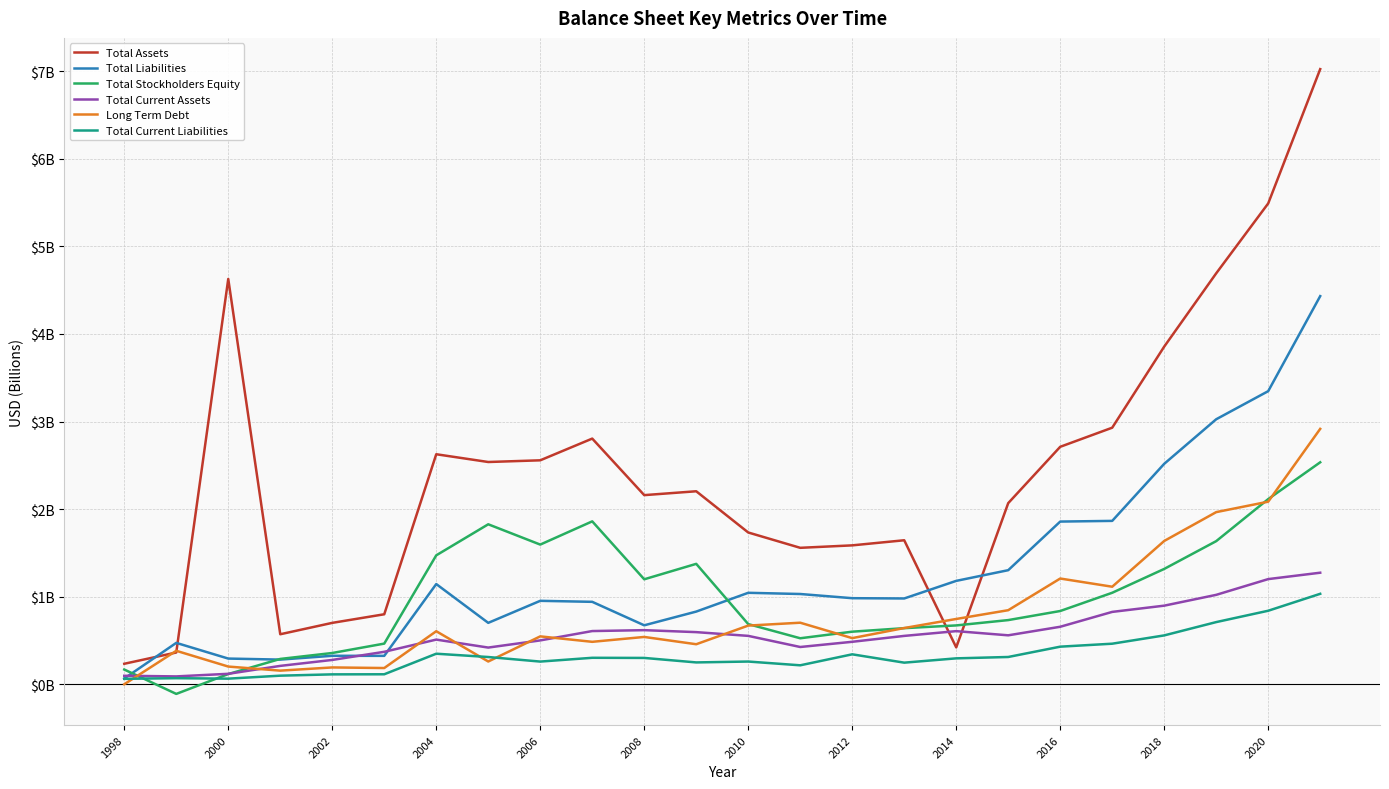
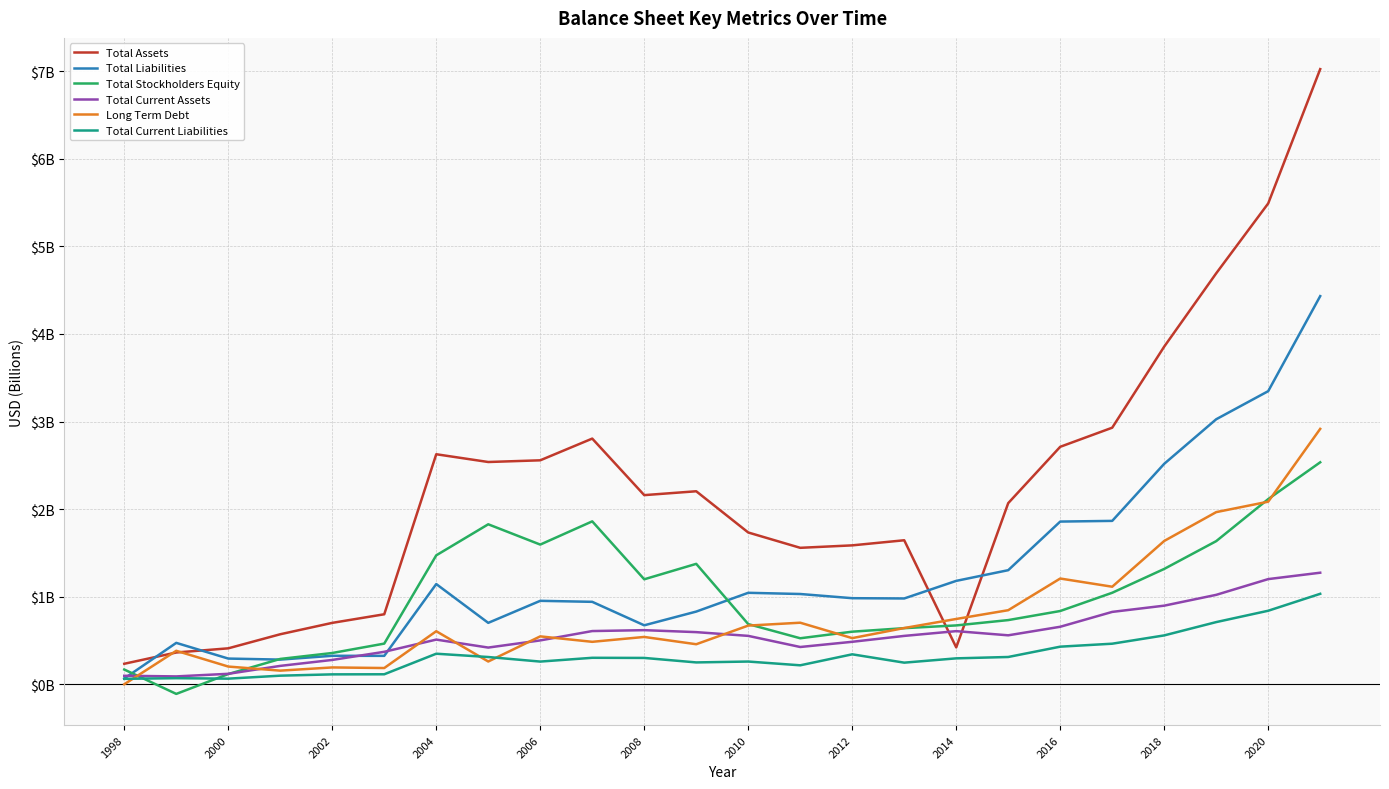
  {
    "Total Assets": {
      "1998": "$200000000",
-     "2000": "$4600000000",
+     "2000": "$400000000",
      "2002": "$700000000",
      "2004": "$2600000000",
      "2006": "$2600000000",
      "2008": "$2200000000",
      "2010": "$1700000000",
      "2012": "$1600000000",
      "2014": "$400000000",
      "2016": "$2700000000",
      "2018": "$3900000000",
      "2020": "$5500000000"
    },
    "Total Liabilities": {
      "2000": "$300000000",
      "2002": "$300000000",
      "2004": "$1100000000",
      "2006": "$1000000000",
      "2008": "$700000000",
      "2010": "$1000000000",
      "2012": "$1000000000",
      "2014": "$1200000000",
      "2016": "$1900000000",
      "2018": "$2500000000",
      "2020": "$3300000000"
    },
    "Total Current Assets": {
      "1998": "$100000000",
      "2002": "$300000000",
      "2004": "$500000000",
      "2006": "$500000000",
      "2008": "$600000000",
      "2010": "$600000000",
      "2012": "$500000000",
      "2014": "$600000000",
      "2016": "$700000000",
      "2018": "$900000000",
      "2020": "$1200000000"
    },
    "Long Term Debt": {
      "1998": "$0",
      "2000": "$200000000",
      "2002": "$200000000",
      "2004": "$600000000",
      "2006": "$500000000",
      "2008": "$500000000",
      "2012": "$500000000",
      "2014": "$700000000",
      "2016": "$1200000000",
      "2018": "$1600000000",
      "2020": "$2100000000"
    }
  }
